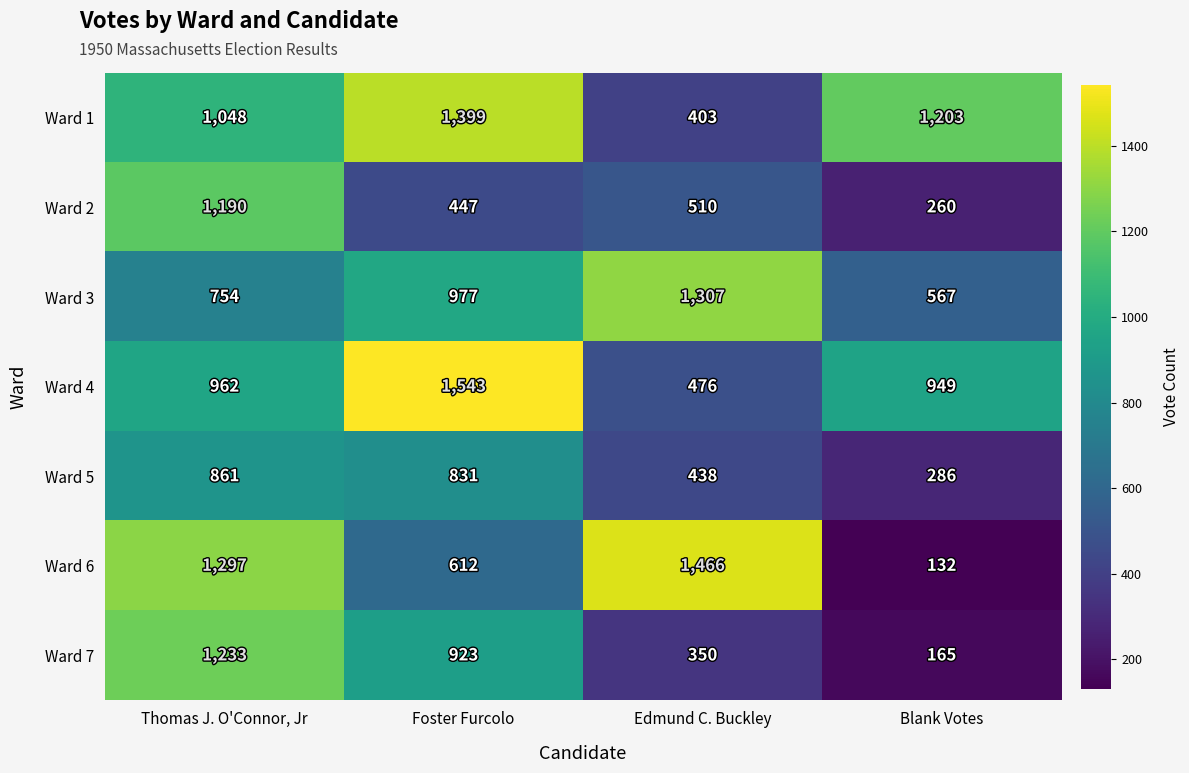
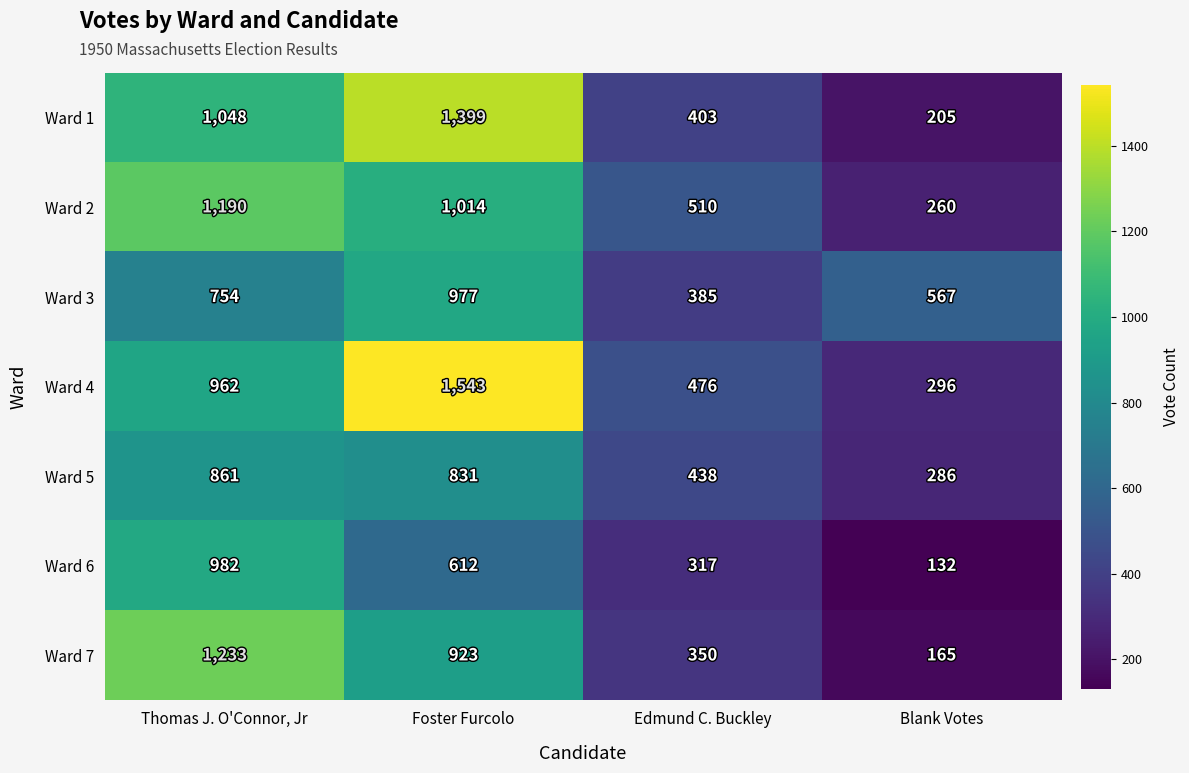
  {
    "Ward 1": {
      "Thomas J. O'Connor, Jr": "1,048",
      "Foster Furcolo": "1,399",
      "Edmund C. Buckley": "403",
-     "Blank Votes": "1,203"
+     "Blank Votes": "205"
    },
    "Ward 2": {
      "Thomas J. O'Connor, Jr": "1,190",
-     "Foster Furcolo": "447",
+     "Foster Furcolo": "1,014",
      "Edmund C. Buckley": "510",
      "Blank Votes": "260"
    },
    "Ward 3": {
      "Thomas J. O'Connor, Jr": "754",
      "Foster Furcolo": "977",
-     "Edmund C. Buckley": "1,307",
+     "Edmund C. Buckley": "385",
      "Blank Votes": "567"
    },
    "Ward 4": {
      "Thomas J. O'Connor, Jr": "962",
      "Foster Furcolo": "1,543",
      "Edmund C. Buckley": "476",
-     "Blank Votes": "949"
+     "Blank Votes": "296"
    },
    "Ward 5": {
      "Thomas J. O'Connor, Jr": "861",
      "Foster Furcolo": "831",
      "Edmund C. Buckley": "438",
      "Blank Votes": "286"
    },
    "Ward 6": {
-     "Thomas J. O'Connor, Jr": "1,297",
+     "Thomas J. O'Connor, Jr": "982",
      "Foster Furcolo": "612",
-     "Edmund C. Buckley": "1,466",
+     "Edmund C. Buckley": "317",
      "Blank Votes": "132"
    },
    "Ward 7": {
      "Thomas J. O'Connor, Jr": "1,233",
      "Foster Furcolo": "923",
      "Edmund C. Buckley": "350",
      "Blank Votes": "165"
    }
  }
